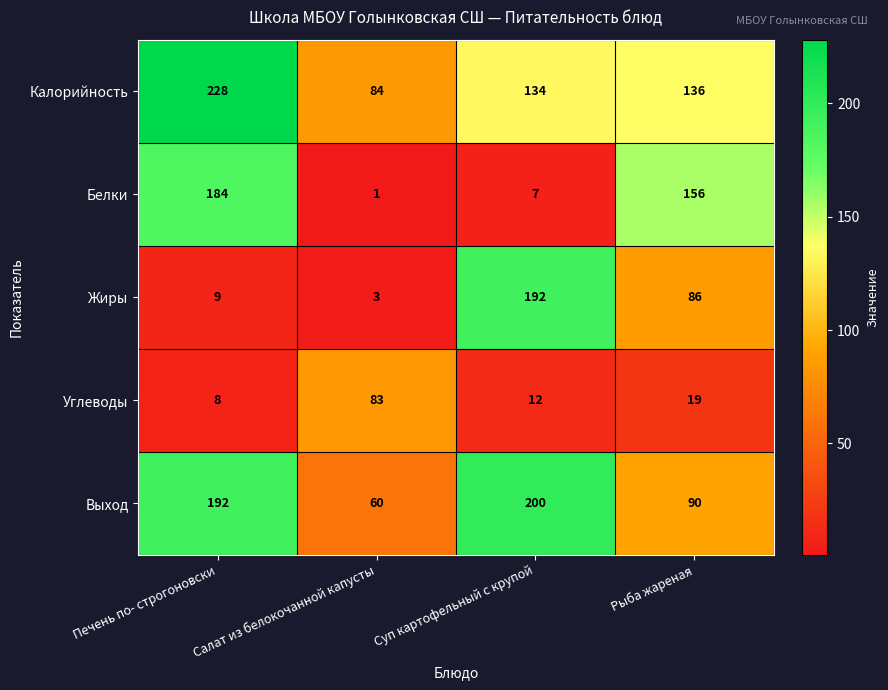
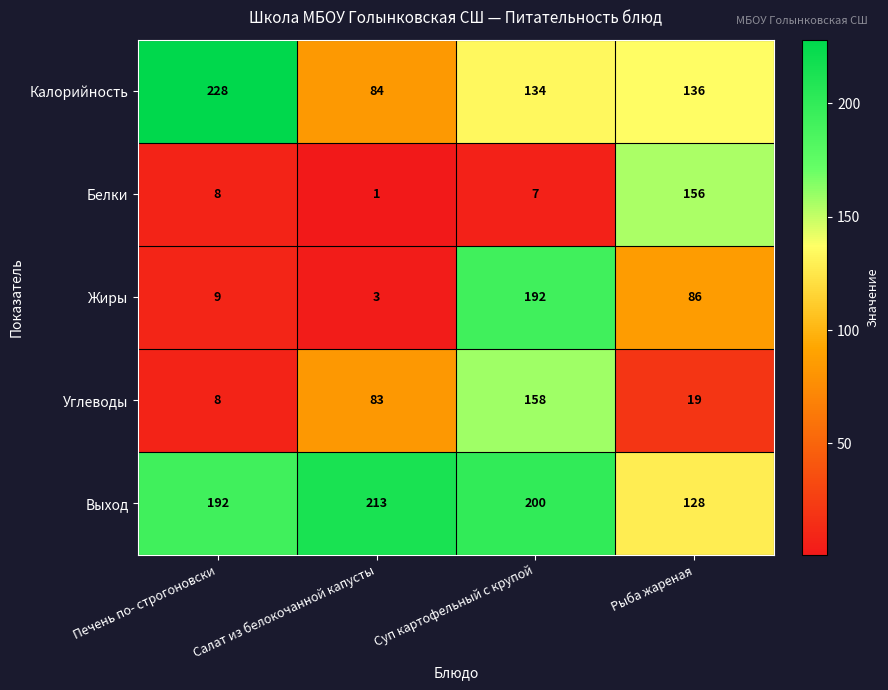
  {
    "Калорийность": {
      "Печень по- строгоновски": 228,
      "Салат из белокочанной капусты": 84,
      "Суп картофельный с крупой": 134,
      "Рыба жареная": 136
    },
    "Белки": {
-     "Печень по- строгоновски": 184,
+     "Печень по- строгоновски": 8,
      "Салат из белокочанной капусты": 1,
      "Суп картофельный с крупой": 7,
      "Рыба жареная": 156
    },
    "Жиры": {
      "Печень по- строгоновски": 9,
      "Салат из белокочанной капусты": 3,
      "Суп картофельный с крупой": 192,
      "Рыба жареная": 86
    },
    "Углеводы": {
      "Печень по- строгоновски": 8,
      "Салат из белокочанной капусты": 83,
-     "Суп картофельный с крупой": 12,
+     "Суп картофельный с крупой": 158,
      "Рыба жареная": 19
    },
    "Выход": {
      "Печень по- строгоновски": 192,
-     "Салат из белокочанной капусты": 60,
+     "Салат из белокочанной капусты": 213,
      "Суп картофельный с крупой": 200,
-     "Рыба жареная": 90
+     "Рыба жареная": 128
    }
  }
